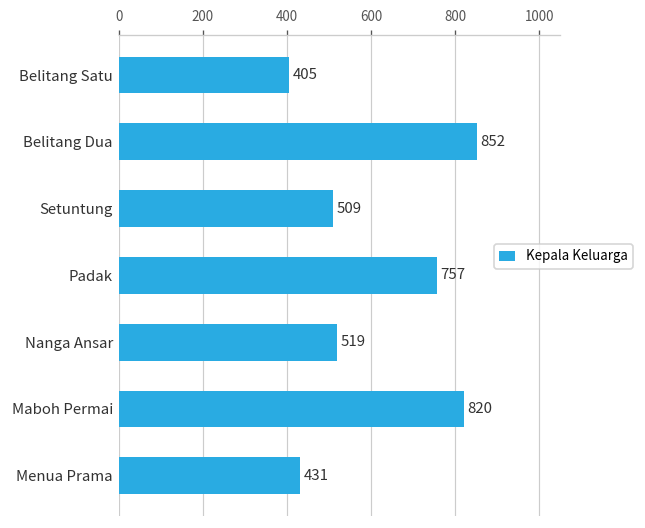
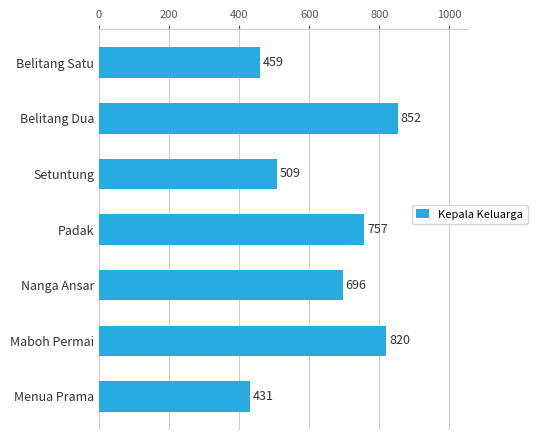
  {
-   "Belitang Satu": 405,
+   "Belitang Satu": 459,
    "Belitang Dua": 852,
    "Setuntung": 509,
    "Padak": 757,
-   "Nanga Ansar": 519,
+   "Nanga Ansar": 696,
    "Maboh Permai": 820,
    "Menua Prama": 431
  }
